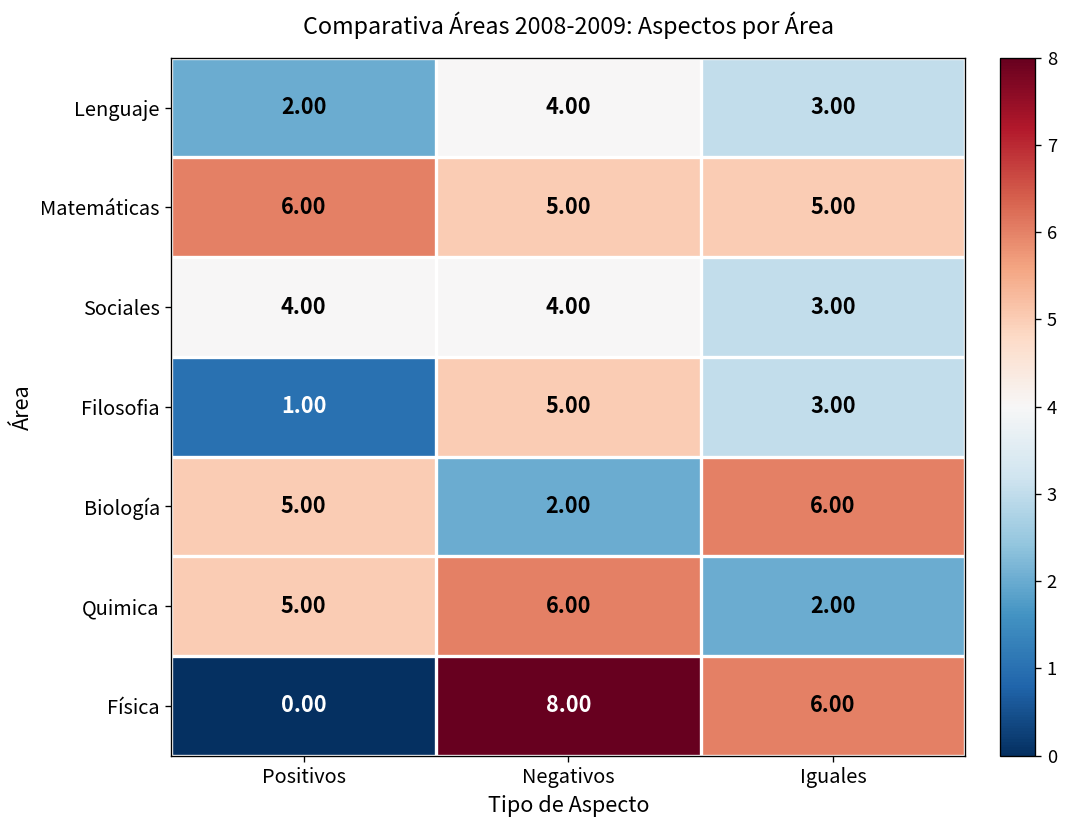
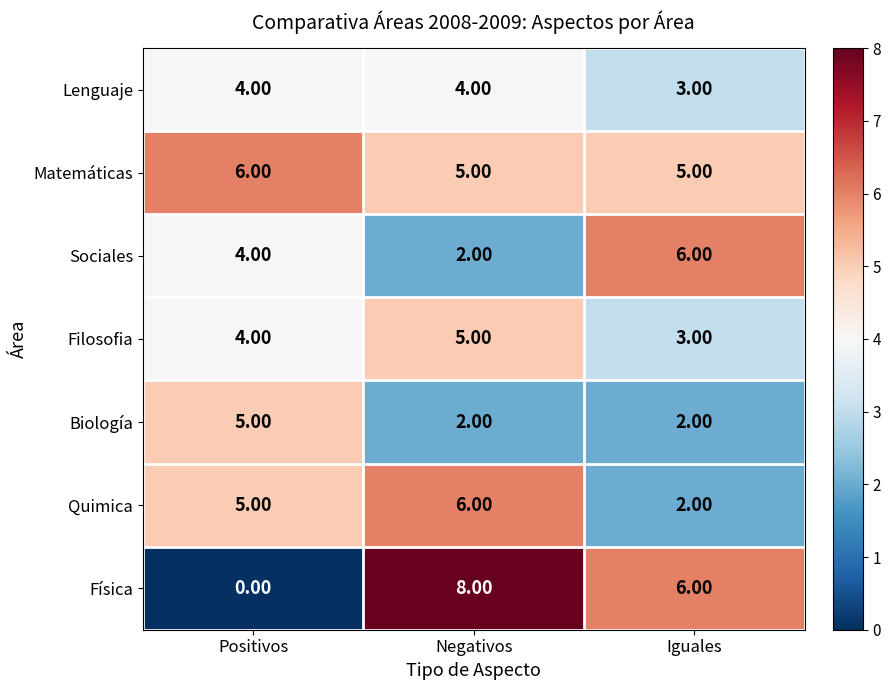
  {
    "Lenguaje": {
-     "Positivos": 2.00,
+     "Positivos": 4.00,
      "Negativos": 4.00,
      "Iguales": 3.00
    },
    "Matemáticas": {
      "Positivos": 6.00,
      "Negativos": 5.00,
      "Iguales": 5.00
    },
    "Sociales": {
      "Positivos": 4.00,
-     "Negativos": 4.00,
-     "Iguales": 3.00
+     "Negativos": 2.00,
+     "Iguales": 6.00
    },
    "Filosofia": {
-     "Positivos": 1.00,
+     "Positivos": 4.00,
      "Negativos": 5.00,
      "Iguales": 3.00
    },
    "Biología": {
      "Positivos": 5.00,
      "Negativos": 2.00,
-     "Iguales": 6.00
+     "Iguales": 2.00
    },
    "Quimica": {
      "Positivos": 5.00,
      "Negativos": 6.00,
      "Iguales": 2.00
    },
    "Física": {
      "Positivos": 0.00,
      "Negativos": 8.00,
      "Iguales": 6.00
    }
  }
